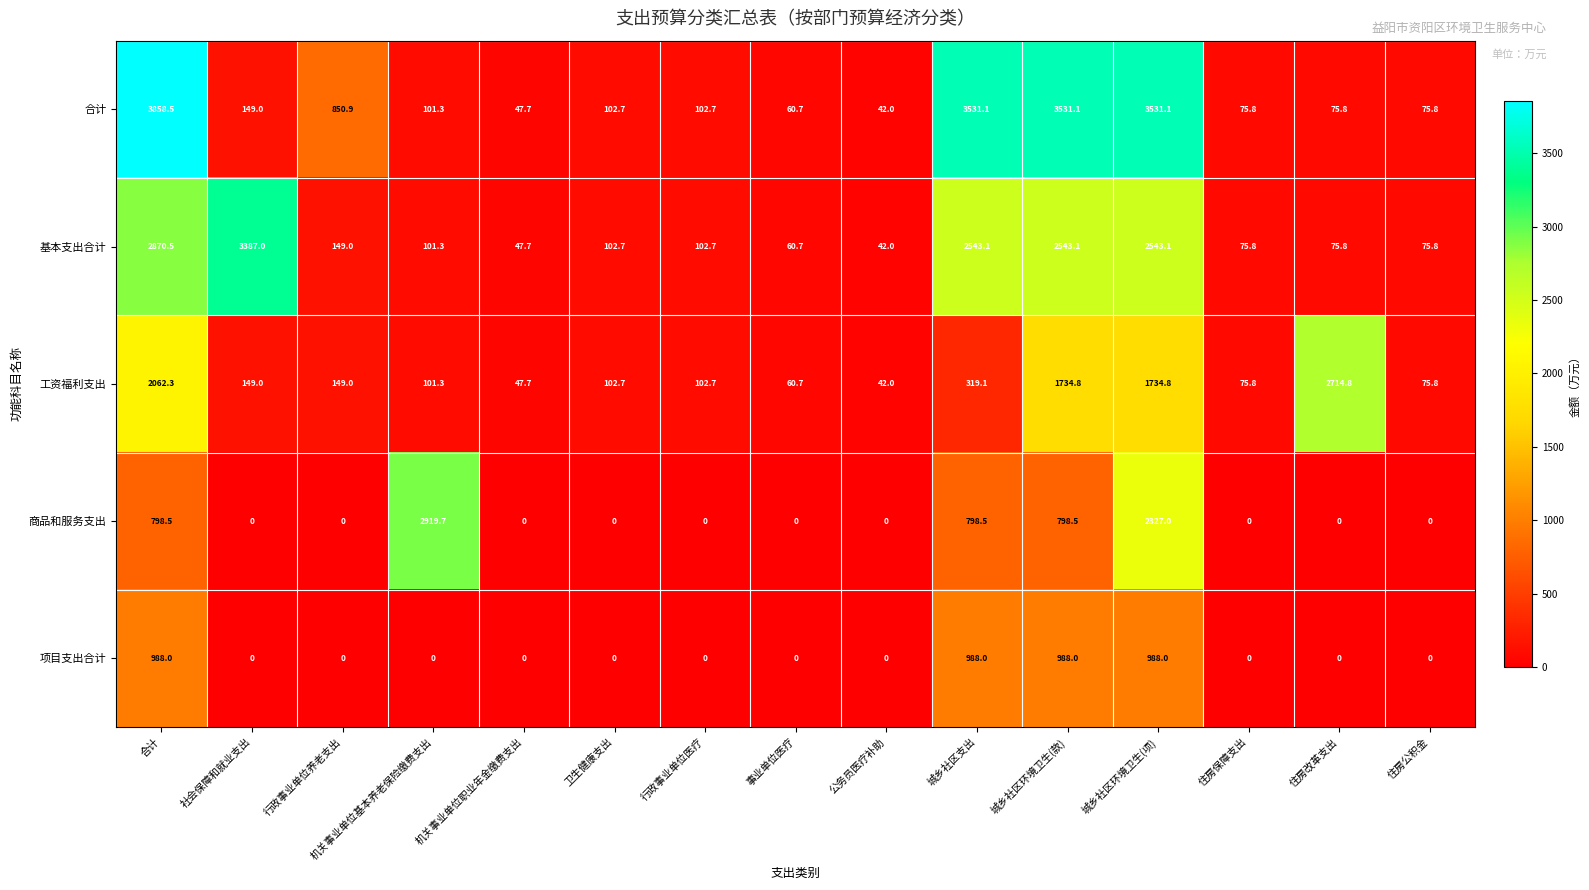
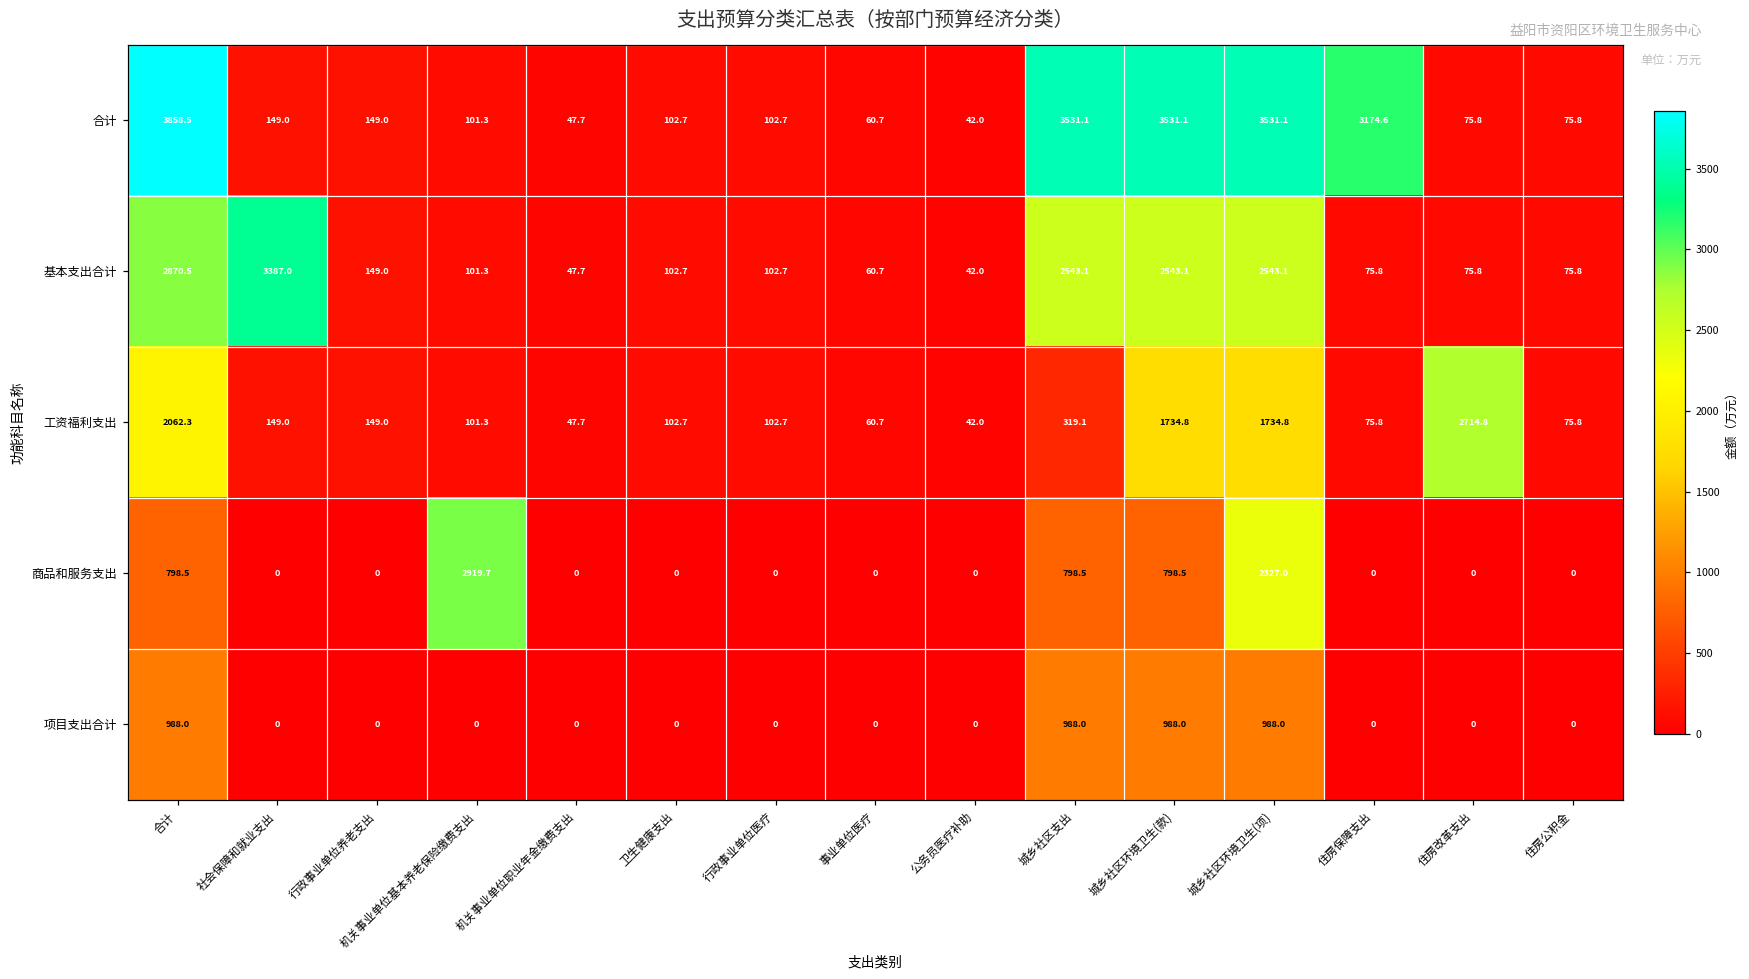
  {
    "合计": {
      "合计": 3858.5,
      "社会保障和就业支出": 149.0,
-     "行政事业单位养老支出": 850.9,
+     "行政事业单位养老支出": 149.0,
      "机关事业单位基本养老保险缴费支出": 101.3,
      "机关事业单位职业年金缴费支出": 47.7,
      "卫生健康支出": 102.7,
      "行政事业单位医疗": 102.7,
      "事业单位医疗": 60.7,
      "公务员医疗补助": 42.0,
      "城乡社区支出": 3531.1,
      "城乡社区环境卫生(款)": 3531.1,
      "城乡社区环境卫生(项)": 3531.1,
-     "住房保障支出": 75.8,
+     "住房保障支出": 3174.6,
      "住房改革支出": 75.8,
      "住房公积金": 75.8
    },
    "基本支出合计": {
      "合计": 2870.5,
      "社会保障和就业支出": 3387.0,
      "行政事业单位养老支出": 149.0,
      "机关事业单位基本养老保险缴费支出": 101.3,
      "机关事业单位职业年金缴费支出": 47.7,
      "卫生健康支出": 102.7,
      "行政事业单位医疗": 102.7,
      "事业单位医疗": 60.7,
      "公务员医疗补助": 42.0,
      "城乡社区支出": 2543.1,
      "城乡社区环境卫生(款)": 2543.1,
      "城乡社区环境卫生(项)": 2543.1,
      "住房保障支出": 75.8,
      "住房改革支出": 75.8,
      "住房公积金": 75.8
    },
    "工资福利支出": {
      "合计": 2062.3,
      "社会保障和就业支出": 149.0,
      "行政事业单位养老支出": 149.0,
      "机关事业单位基本养老保险缴费支出": 101.3,
      "机关事业单位职业年金缴费支出": 47.7,
      "卫生健康支出": 102.7,
      "行政事业单位医疗": 102.7,
      "事业单位医疗": 60.7,
      "公务员医疗补助": 42.0,
      "城乡社区支出": 319.1,
      "城乡社区环境卫生(款)": 1734.8,
      "城乡社区环境卫生(项)": 1734.8,
      "住房保障支出": 75.8,
      "住房改革支出": 2714.8,
      "住房公积金": 75.8
    },
    "商品和服务支出": {
      "合计": 798.5,
      "社会保障和就业支出": 0,
      "行政事业单位养老支出": 0,
      "机关事业单位基本养老保险缴费支出": 2919.7,
      "机关事业单位职业年金缴费支出": 0,
      "卫生健康支出": 0,
      "行政事业单位医疗": 0,
      "事业单位医疗": 0,
      "公务员医疗补助": 0,
      "城乡社区支出": 798.5,
      "城乡社区环境卫生(款)": 798.5,
      "城乡社区环境卫生(项)": 2327.0,
      "住房保障支出": 0,
      "住房改革支出": 0,
      "住房公积金": 0
    },
    "项目支出合计": {
      "合计": 988.0,
      "社会保障和就业支出": 0,
      "行政事业单位养老支出": 0,
      "机关事业单位基本养老保险缴费支出": 0,
      "机关事业单位职业年金缴费支出": 0,
      "卫生健康支出": 0,
      "行政事业单位医疗": 0,
      "事业单位医疗": 0,
      "公务员医疗补助": 0,
      "城乡社区支出": 988.0,
      "城乡社区环境卫生(款)": 988.0,
      "城乡社区环境卫生(项)": 988.0,
      "住房保障支出": 0,
      "住房改革支出": 0,
      "住房公积金": 0
    }
  }
